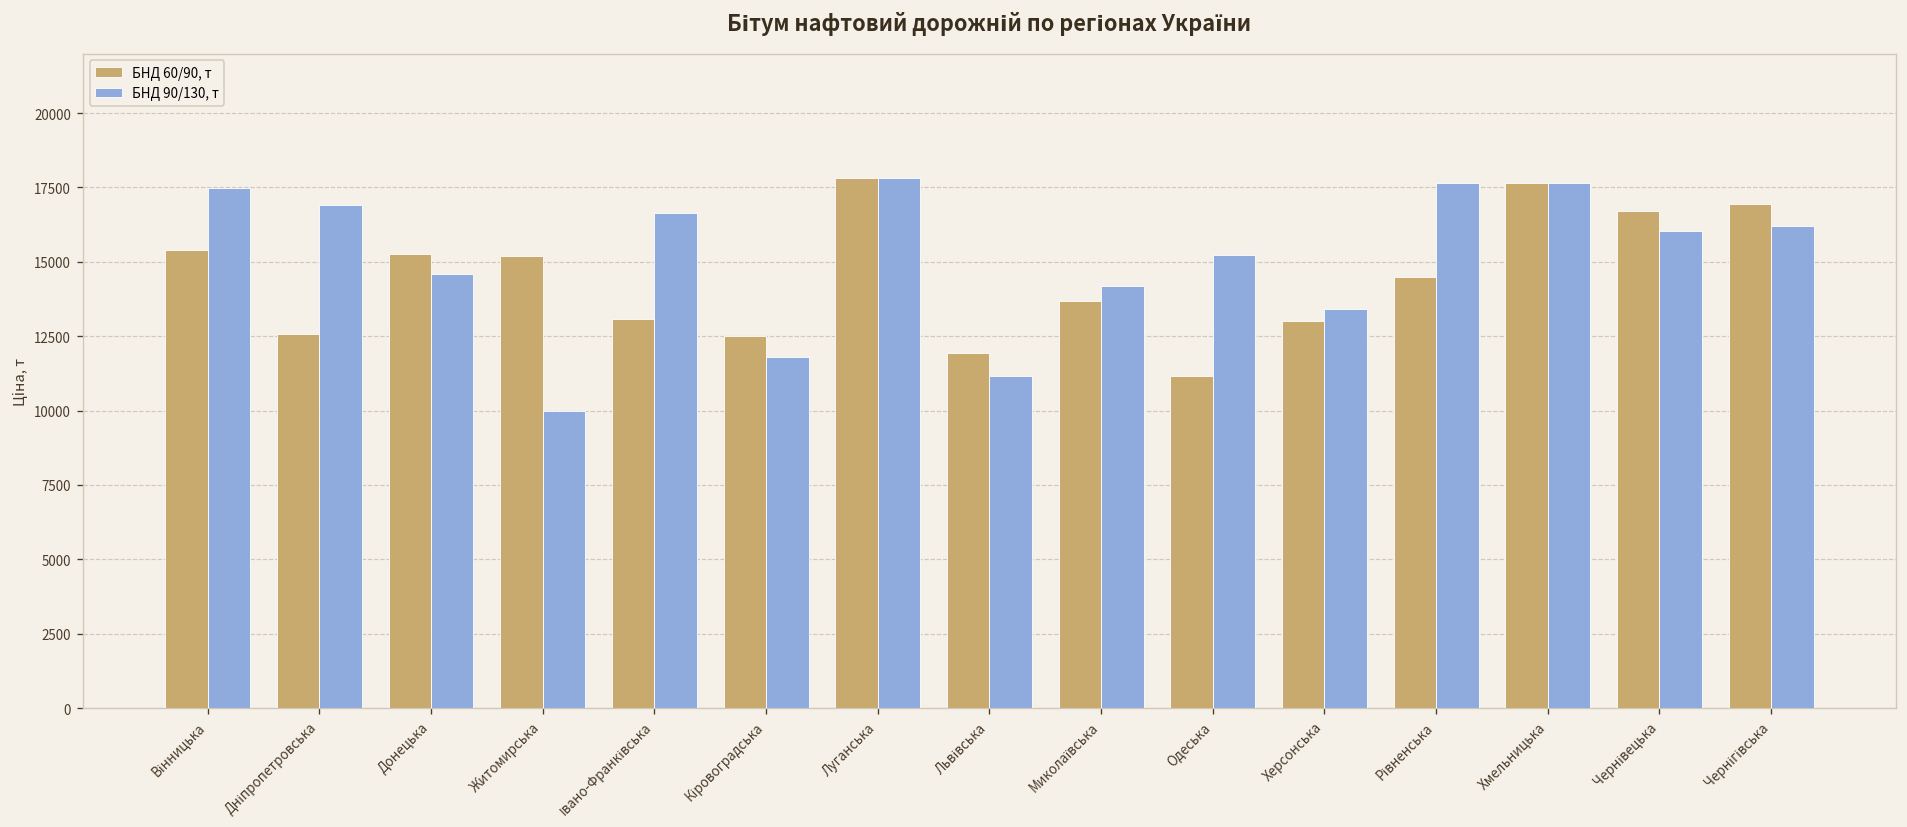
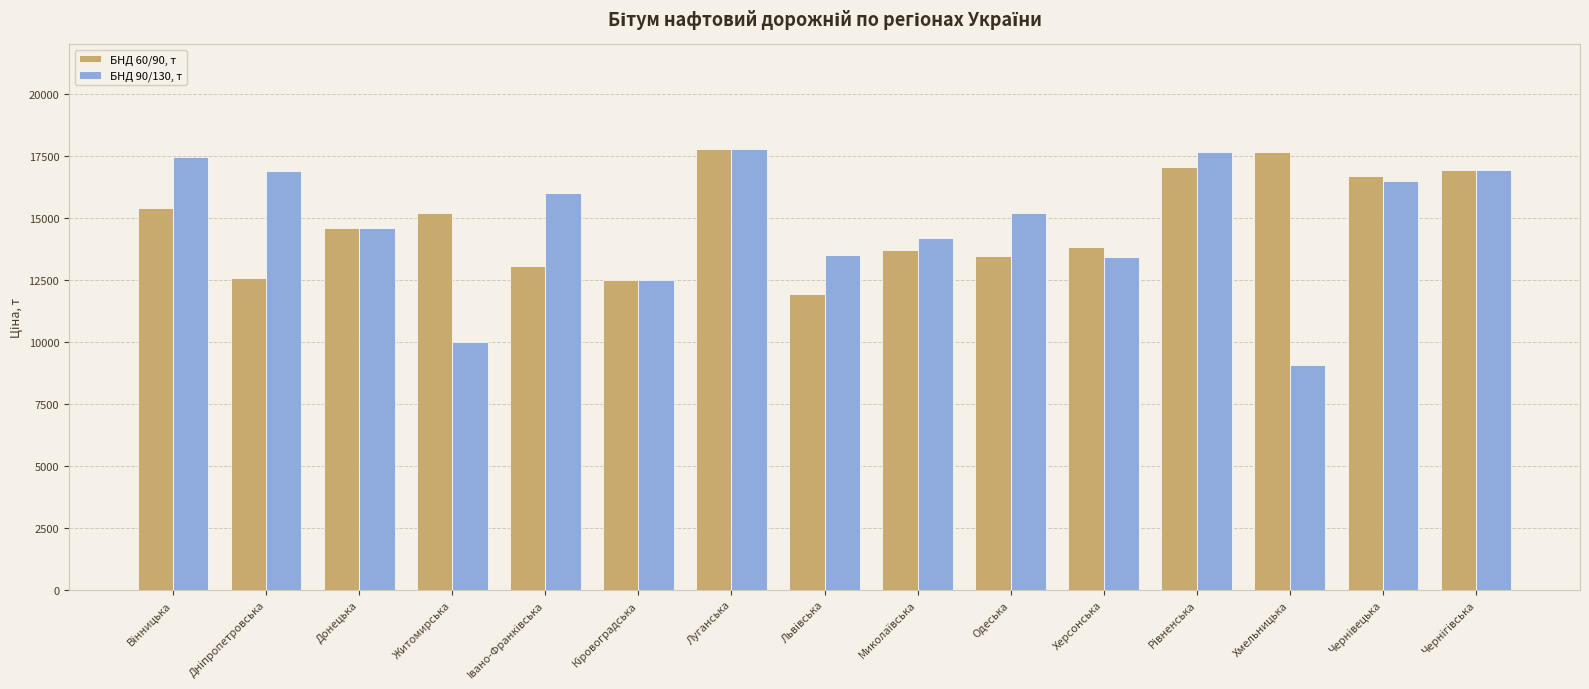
  {
    "БНД 60/90, т": {
      "Вінницька": 15400,
      "Дніпропетровська": 12600,
-     "Донецька": 15300,
+     "Донецька": 14600,
      "Житомирська": 15200,
      "Івано-Франківська": 13100,
      "Кіровоградська": 12500,
      "Луганська": 17800,
      "Львівська": 11900,
      "Миколаївська": 13700,
-     "Одеська": 11200,
-     "Херсонська": 13000,
-     "Рівненська": 14500,
+     "Одеська": 13500,
+     "Херсонська": 13800,
+     "Рівненська": 17100,
      "Хмельницька": 17600,
      "Чернівецька": 16700,
      "Чернігівська": 16900
    },
    "БНД 90/130, т": {
      "Вінницька": 17500,
      "Дніпропетровська": 16900,
      "Донецька": 14600,
      "Житомирська": 10000,
-     "Івано-Франківська": 16600,
-     "Кіровоградська": 11800,
+     "Івано-Франківська": 16000,
+     "Кіровоградська": 12500,
      "Луганська": 17800,
-     "Львівська": 11200,
+     "Львівська": 13500,
      "Миколаївська": 14200,
      "Одеська": 15200,
      "Херсонська": 13400,
      "Рівненська": 17700,
-     "Хмельницька": 17600,
-     "Чернівецька": 16000,
-     "Чернігівська": 16200
+     "Хмельницька": 9100,
+     "Чернівецька": 16500,
+     "Чернігівська": 16900
    }
  }
